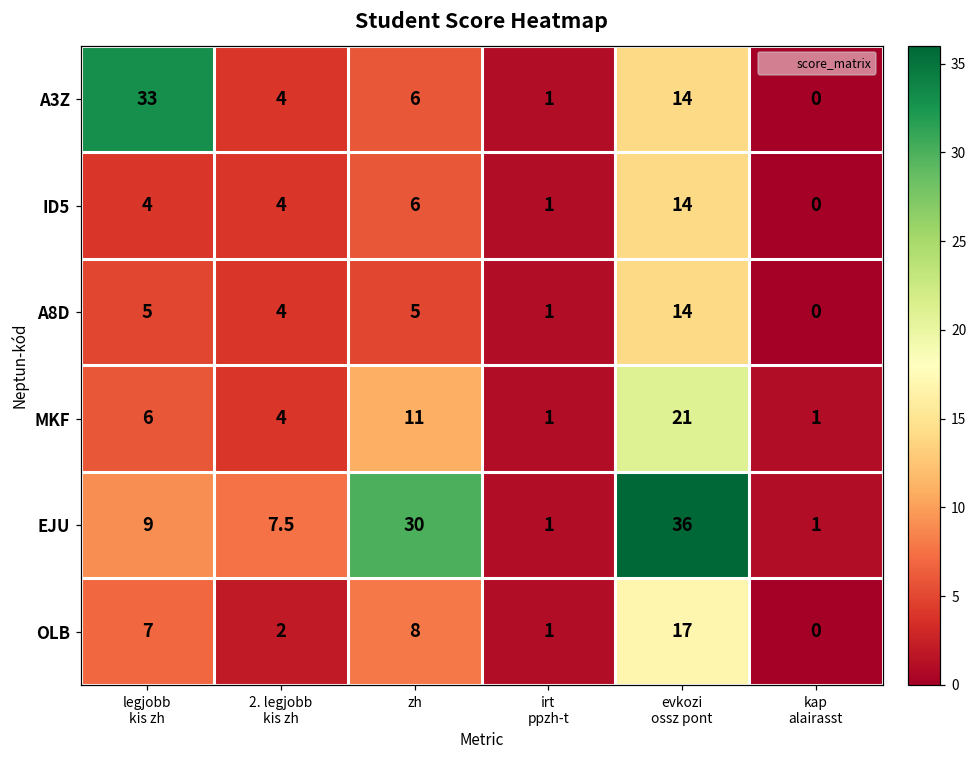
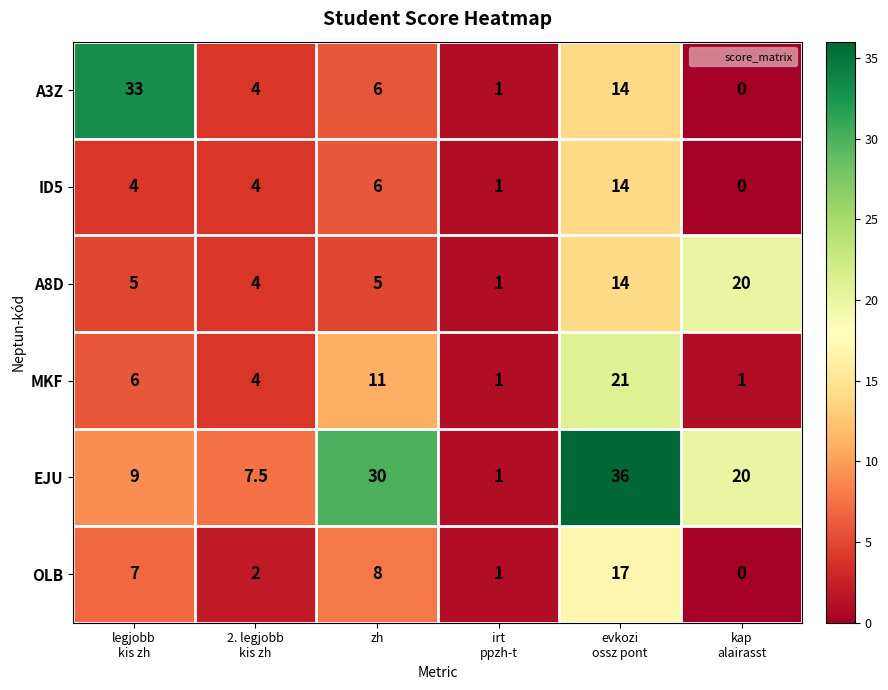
  {
    "A3Z": {
      "legjobb kis zh": 33,
      "2. legjobb kis zh": 4,
      "zh": 6,
      "irt ppzh-t": 1,
      "evkozi ossz pont": 14,
      "kap alairasst": 0
    },
    "ID5": {
      "legjobb kis zh": 4,
      "2. legjobb kis zh": 4,
      "zh": 6,
      "irt ppzh-t": 1,
      "evkozi ossz pont": 14,
      "kap alairasst": 0
    },
    "A8D": {
      "legjobb kis zh": 5,
      "2. legjobb kis zh": 4,
      "zh": 5,
      "irt ppzh-t": 1,
      "evkozi ossz pont": 14,
-     "kap alairasst": 0
+     "kap alairasst": 20
    },
    "MKF": {
      "legjobb kis zh": 6,
      "2. legjobb kis zh": 4,
      "zh": 11,
      "irt ppzh-t": 1,
      "evkozi ossz pont": 21,
      "kap alairasst": 1
    },
    "EJU": {
      "legjobb kis zh": 9,
      "2. legjobb kis zh": 7.5,
      "zh": 30,
      "irt ppzh-t": 1,
      "evkozi ossz pont": 36,
-     "kap alairasst": 1
+     "kap alairasst": 20
    },
    "OLB": {
      "legjobb kis zh": 7,
      "2. legjobb kis zh": 2,
      "zh": 8,
      "irt ppzh-t": 1,
      "evkozi ossz pont": 17,
      "kap alairasst": 0
    }
  }
